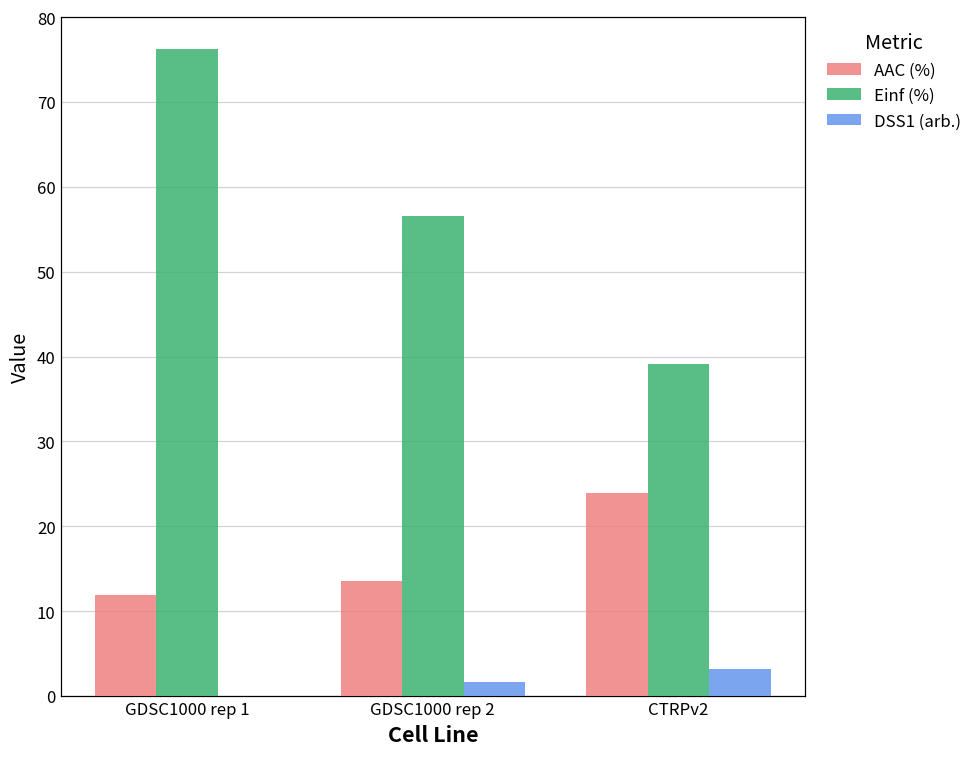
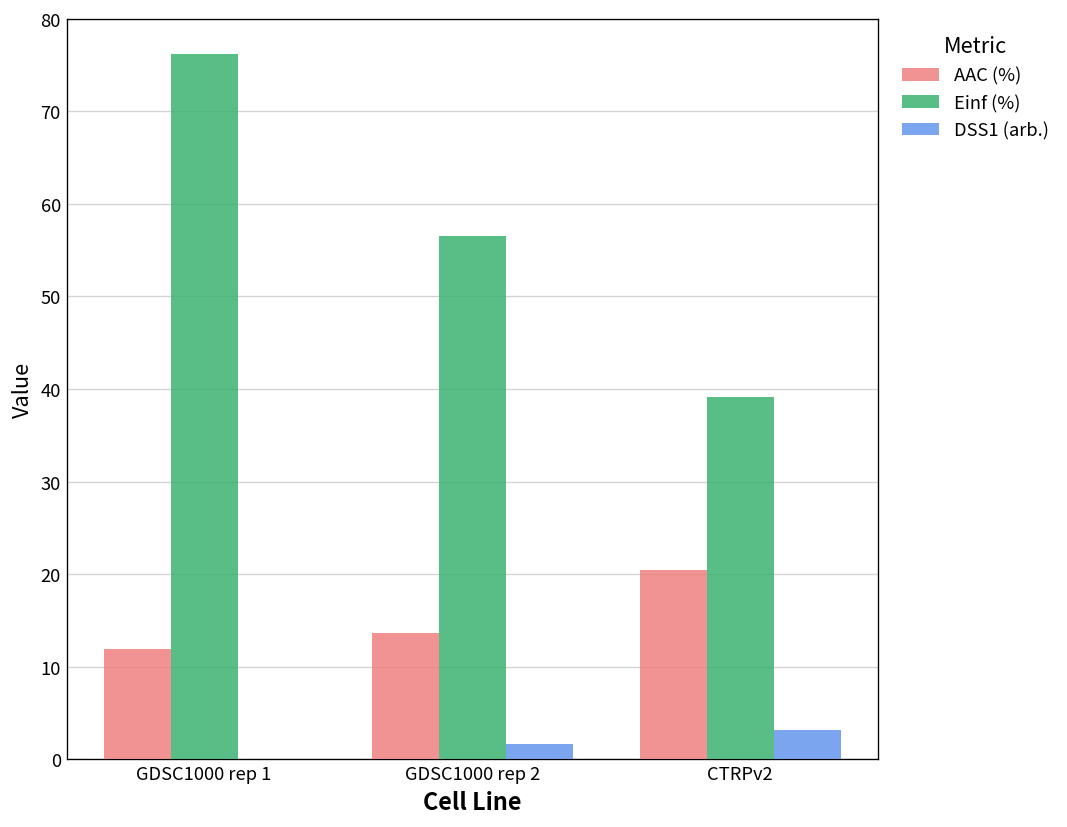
  {
    "AAC (%)": {
      "GDSC1000 rep 1": 12,
      "GDSC1000 rep 2": 14,
-     "CTRPv2": 24
+     "CTRPv2": 20
    },
    "Einf (%)": {
      "GDSC1000 rep 1": 76,
      "GDSC1000 rep 2": 57,
      "CTRPv2": 39
    },
    "DSS1 (arb.)": {
      "GDSC1000 rep 1": 0,
      "GDSC1000 rep 2": 2,
      "CTRPv2": 3
    }
  }
